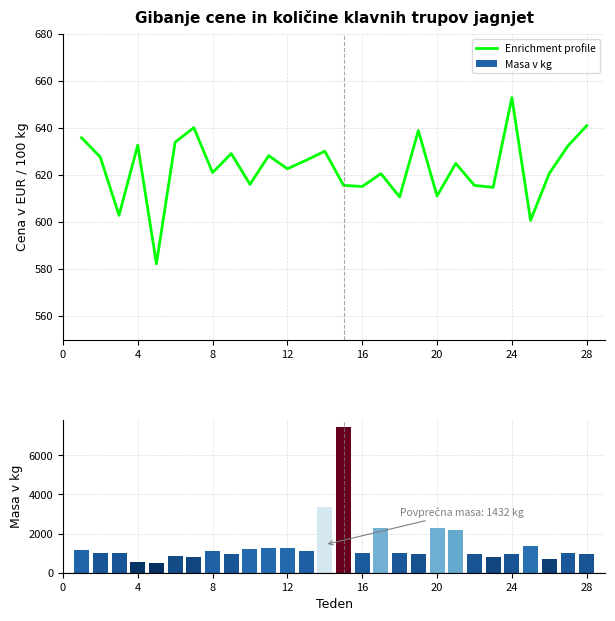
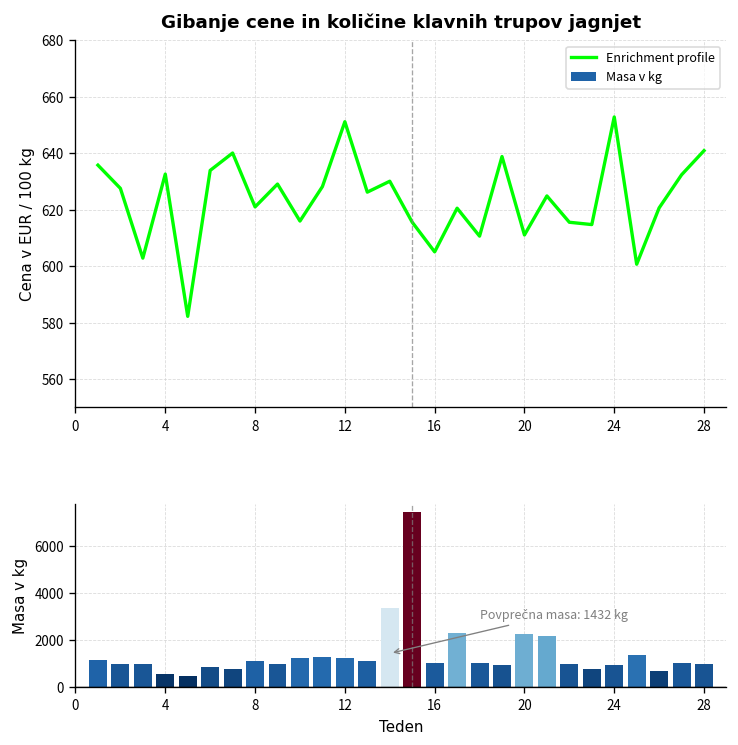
  {
    "Gibanje cene in količine klavnih trupov jagnjet": {
      "4": 633,
      "8": 621,
-     "12": 623,
-     "16": 615,
+     "12": 651,
+     "16": 605,
      "20": 611,
      "24": 653,
      "28": 641
    }
  }
